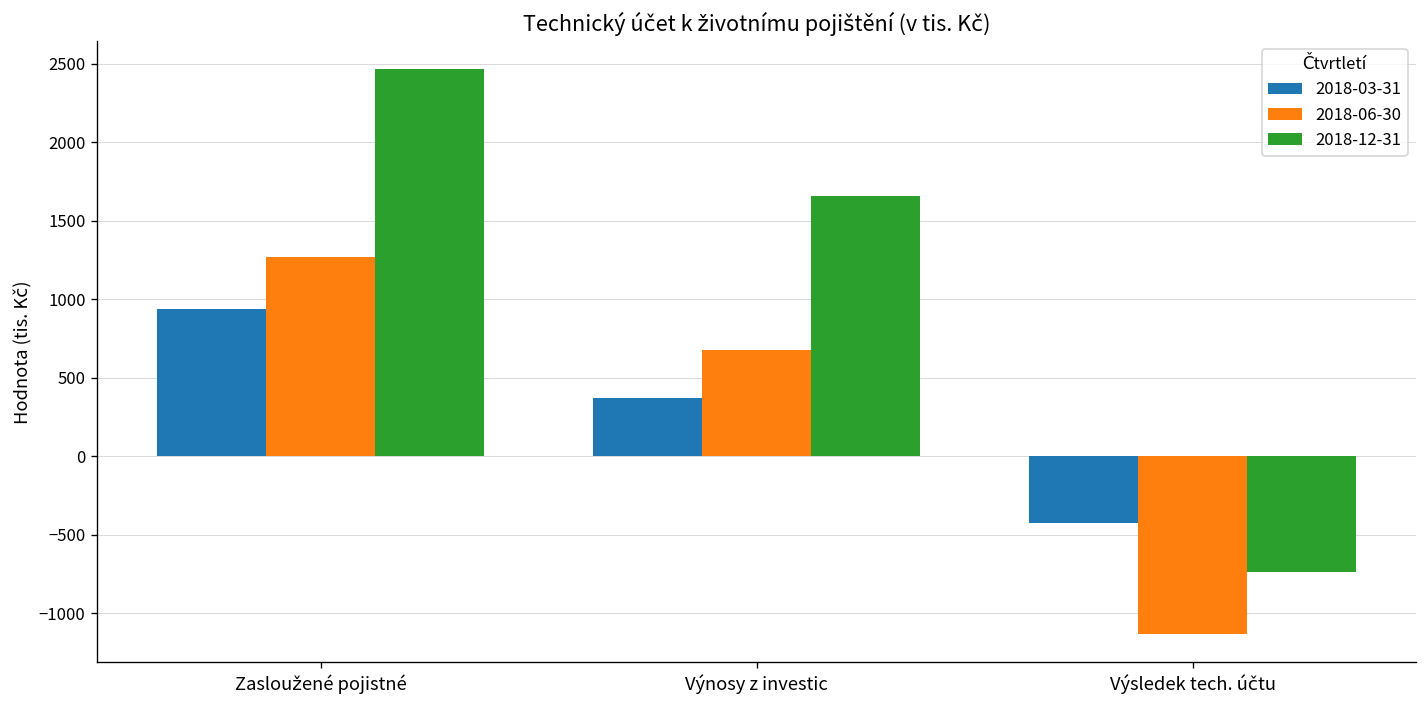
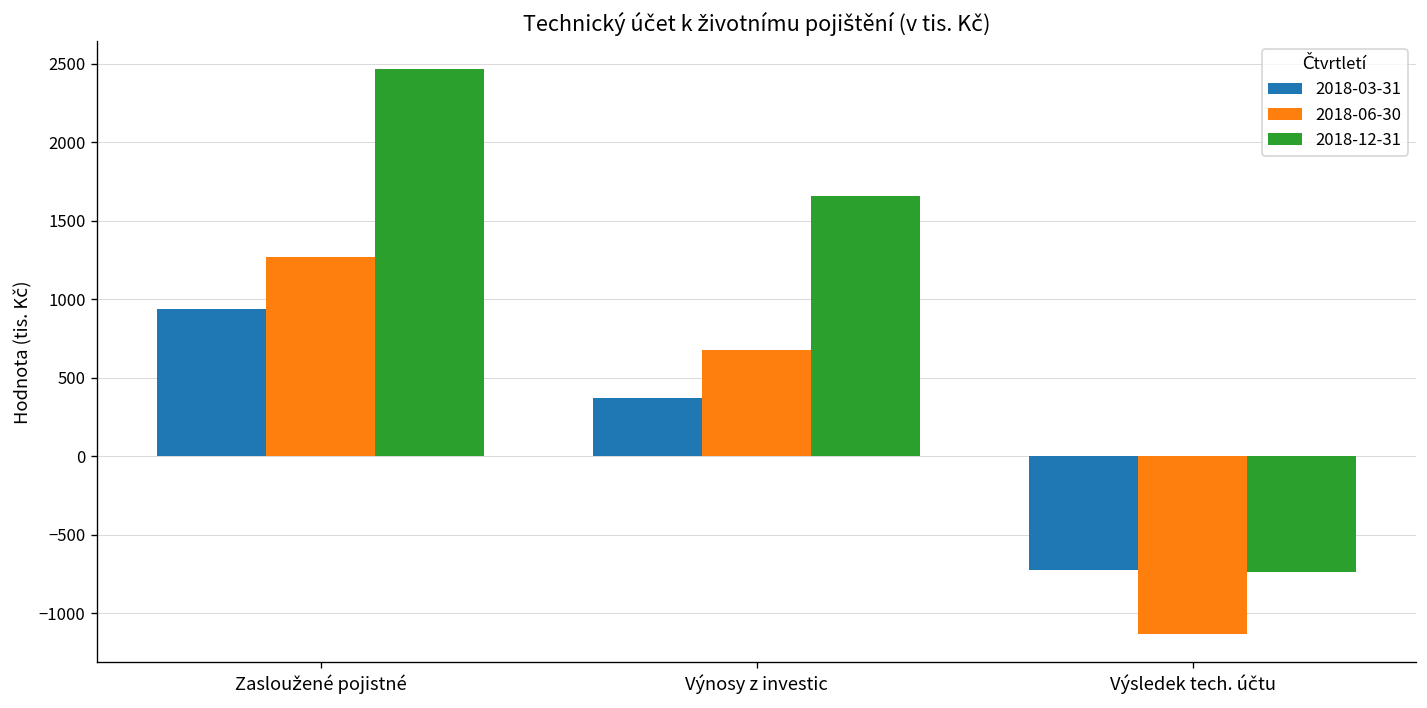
  {
    "2018-03-31": {
      "Zasloužené pojistné": 940,
      "Výnosy z investic": 370,
-     "Výsledek tech. účtu": -420
+     "Výsledek tech. účtu": -730
    },
    "2018-06-30": {
      "Zasloužené pojistné": 1270,
      "Výnosy z investic": 680,
      "Výsledek tech. účtu": -1130
    },
    "2018-12-31": {
      "Zasloužené pojistné": 2460,
      "Výnosy z investic": 1660,
      "Výsledek tech. účtu": -740
    }
  }
